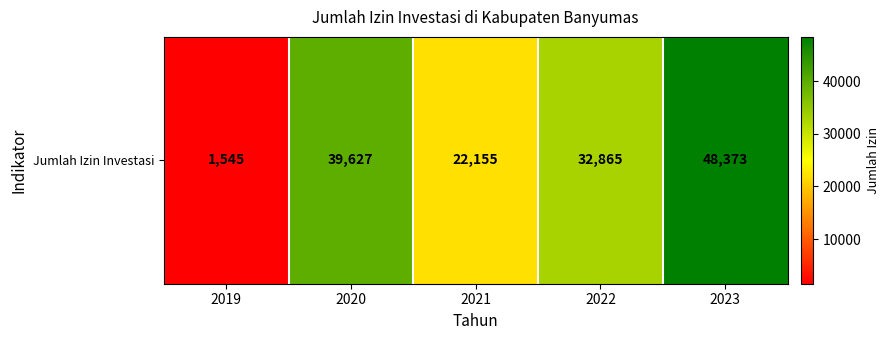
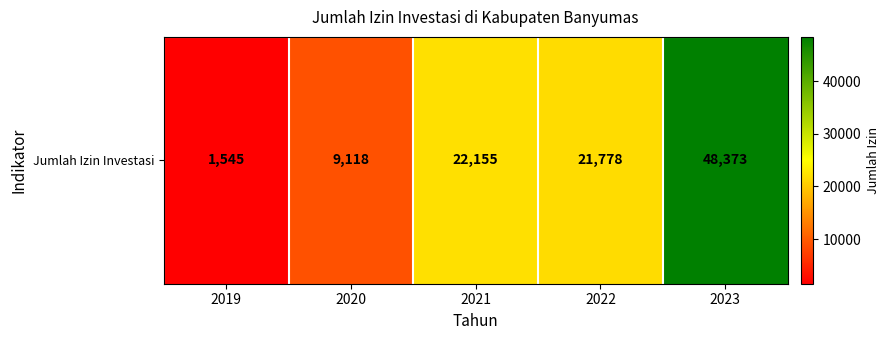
  {
    "Jumlah Izin Investasi": {
      "2019": "1,545",
-     "2020": "39,627",
+     "2020": "9,118",
      "2021": "22,155",
-     "2022": "32,865",
+     "2022": "21,778",
      "2023": "48,373"
    }
  }
